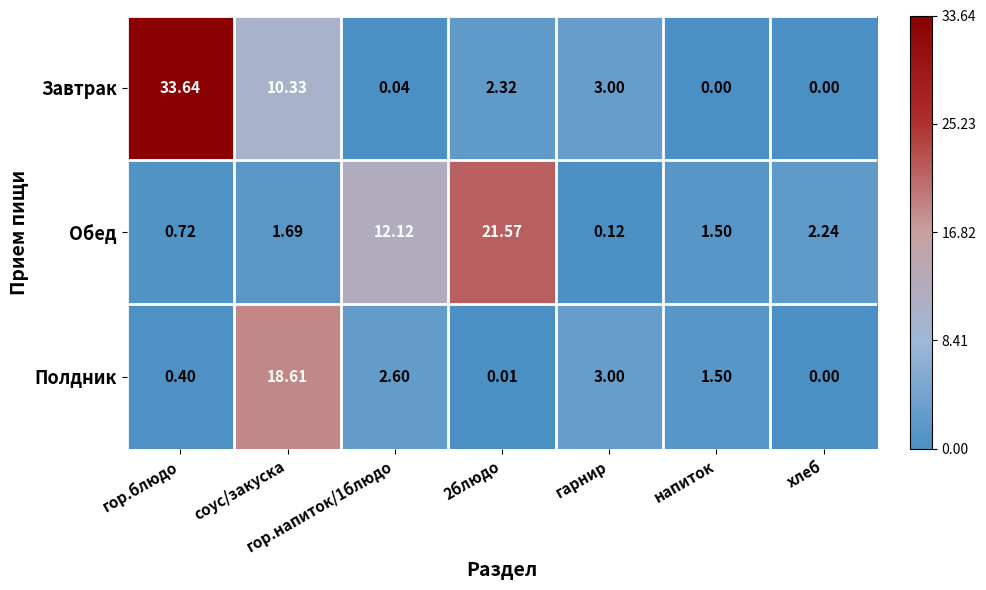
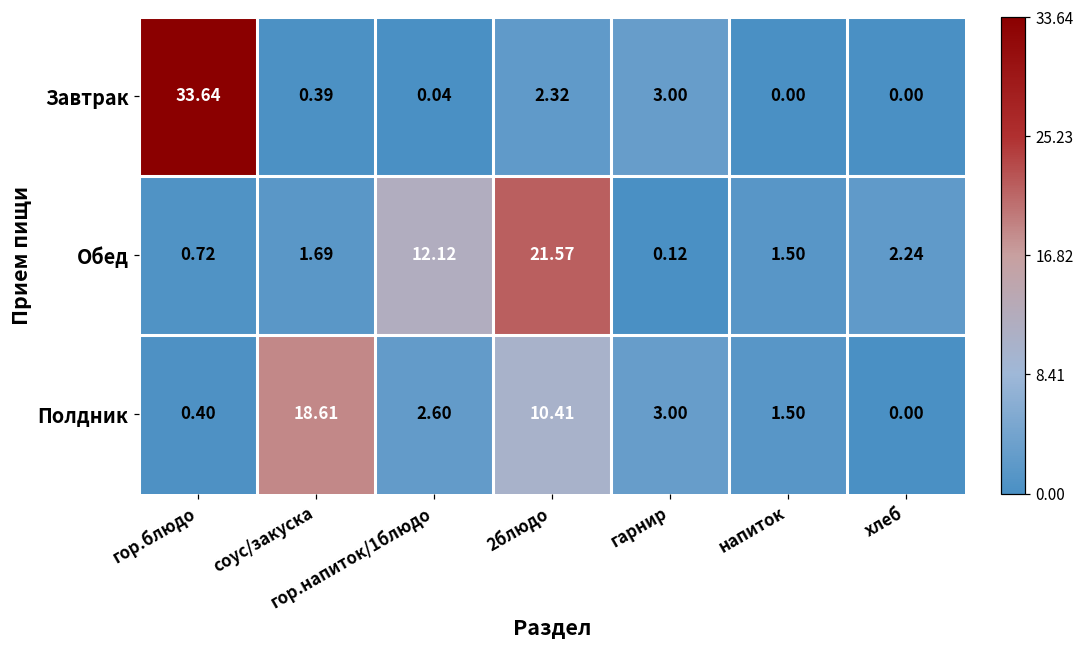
  {
    "Завтрак": {
      "гор.блюдо": 33.64,
-     "соус/закуска": 10.33,
+     "соус/закуска": 0.39,
      "гор.напиток/1блюдо": 0.04,
      "2блюдо": 2.32,
      "гарнир": 3.00,
      "напиток": 0.00,
      "хлеб": 0.00
    },
    "Обед": {
      "гор.блюдо": 0.72,
      "соус/закуска": 1.69,
      "гор.напиток/1блюдо": 12.12,
      "2блюдо": 21.57,
      "гарнир": 0.12,
      "напиток": 1.50,
      "хлеб": 2.24
    },
    "Полдник": {
      "гор.блюдо": 0.40,
      "соус/закуска": 18.61,
      "гор.напиток/1блюдо": 2.60,
-     "2блюдо": 0.01,
+     "2блюдо": 10.41,
      "гарнир": 3.00,
      "напиток": 1.50,
      "хлеб": 0.00
    }
  }
